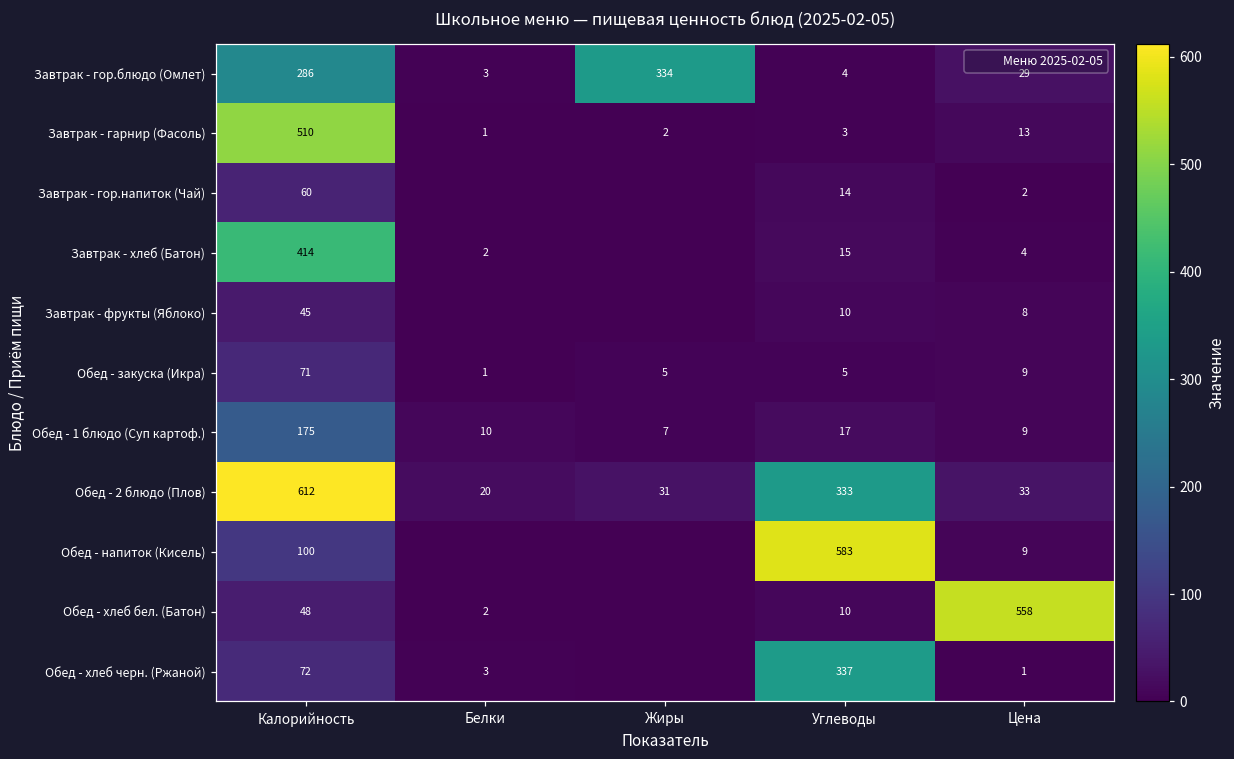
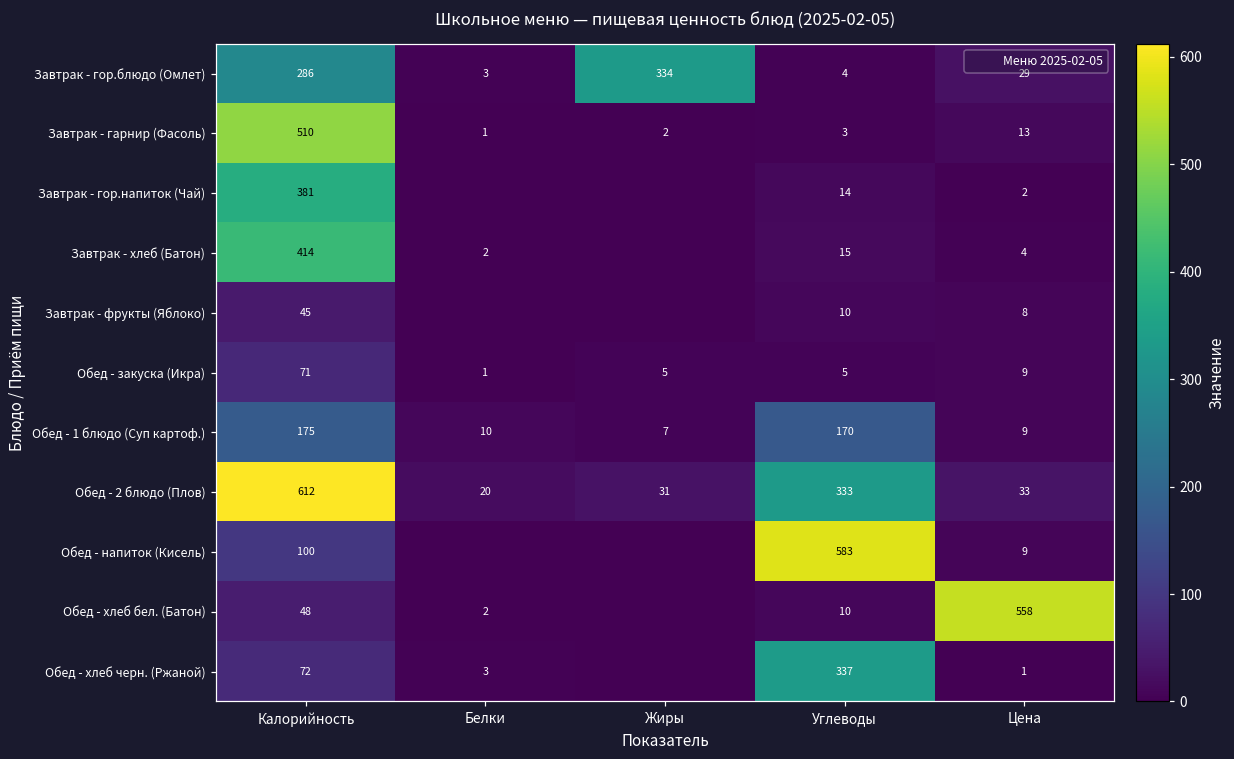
  {
    "Завтрак - гор.блюдо (Омлет)": {
      "Калорийность": 286,
      "Белки": 3,
      "Жиры": 334,
      "Углеводы": 4
    },
    "Завтрак - гарнир (Фасоль)": {
      "Калорийность": 510,
      "Белки": 1,
      "Жиры": 2,
      "Углеводы": 3,
      "Цена": 13
    },
    "Завтрак - гор.напиток (Чай)": {
-     "Калорийность": 60,
+     "Калорийность": 381,
      "Углеводы": 14,
      "Цена": 2
    },
    "Завтрак - хлеб (Батон)": {
      "Калорийность": 414,
      "Белки": 2,
      "Углеводы": 15,
      "Цена": 4
    },
    "Завтрак - фрукты (Яблоко)": {
      "Калорийность": 45,
      "Углеводы": 10,
      "Цена": 8
    },
    "Обед - закуска (Икра)": {
      "Калорийность": 71,
      "Белки": 1,
      "Жиры": 5,
      "Углеводы": 5,
      "Цена": 9
    },
    "Обед - 1 блюдо (Суп картоф.)": {
      "Калорийность": 175,
      "Белки": 10,
      "Жиры": 7,
-     "Углеводы": 17,
+     "Углеводы": 170,
      "Цена": 9
    },
    "Обед - 2 блюдо (Плов)": {
      "Калорийность": 612,
      "Белки": 20,
      "Жиры": 31,
      "Углеводы": 333,
      "Цена": 33
    },
    "Обед - напиток (Кисель)": {
      "Калорийность": 100,
      "Углеводы": 583,
      "Цена": 9
    },
    "Обед - хлеб бел. (Батон)": {
      "Калорийность": 48,
      "Белки": 2,
      "Углеводы": 10,
      "Цена": 558
    },
    "Обед - хлеб черн. (Ржаной)": {
      "Калорийность": 72,
      "Белки": 3,
      "Углеводы": 337,
      "Цена": 1
    }
  }
